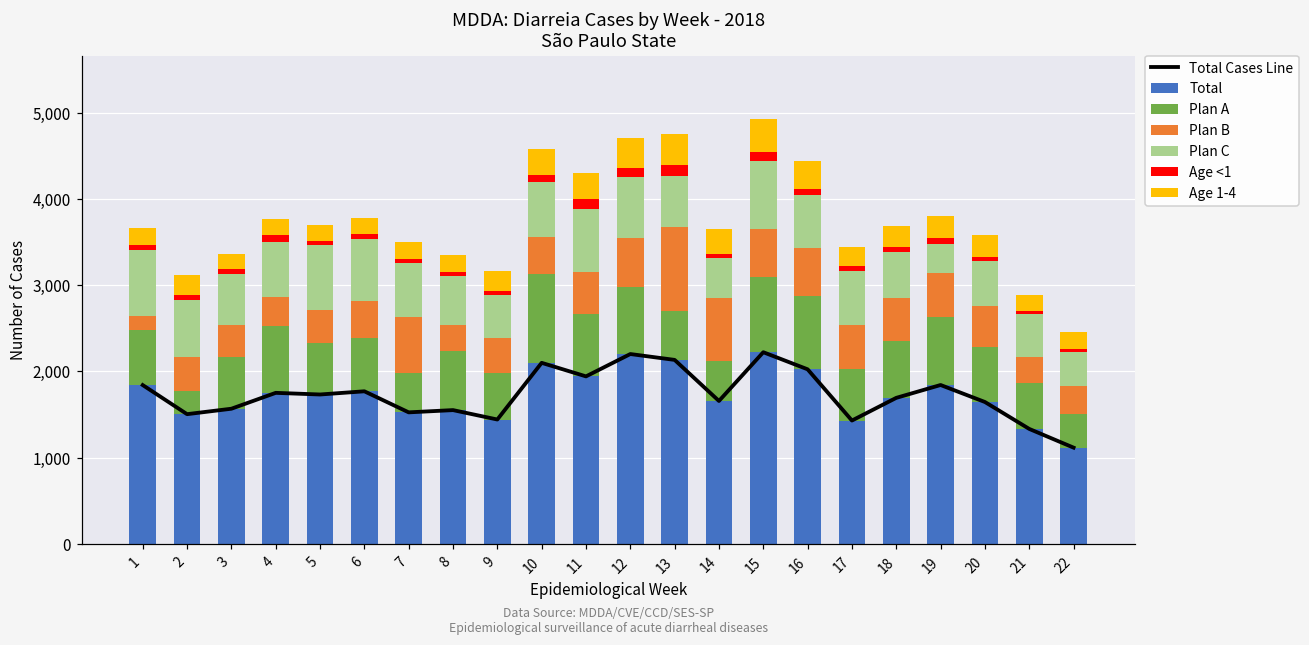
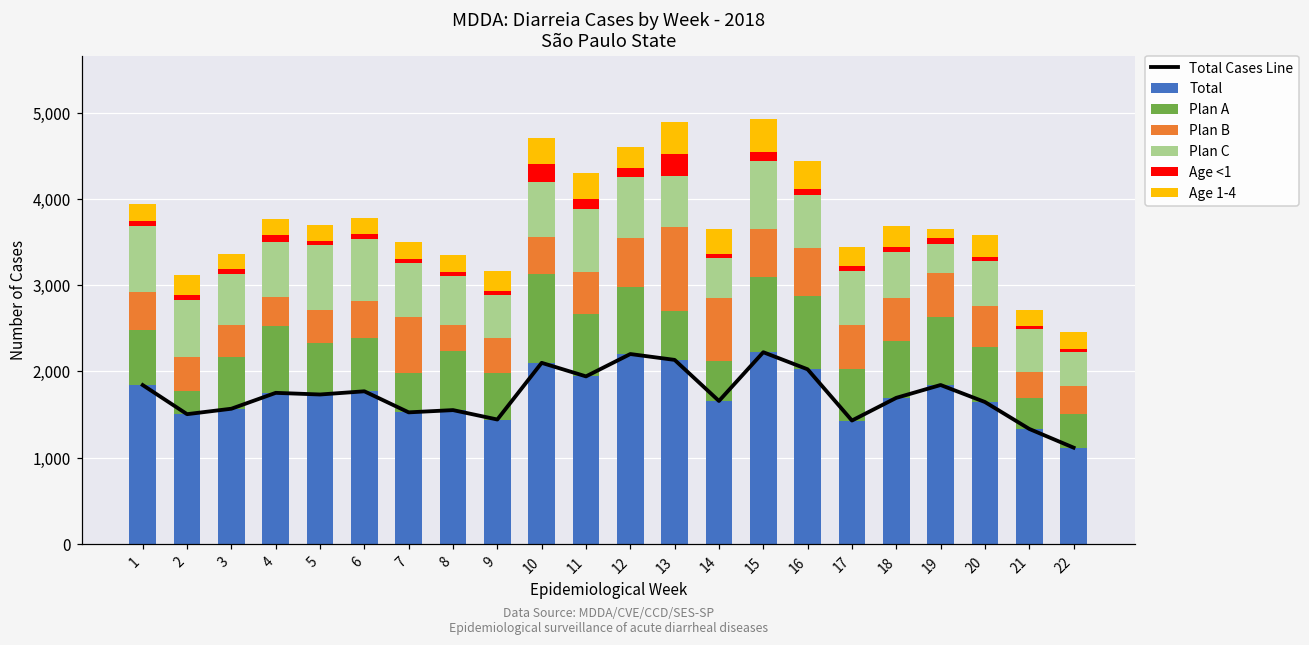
  {
    "Total": {
      "1": "1,800",
      "2": "1,500",
      "3": "1,600",
      "4": "1,800",
      "5": "1,700",
      "6": "1,800",
      "7": "1,500",
      "8": "1,600",
      "9": "1,400",
      "10": "2,100",
      "11": "1,900",
      "12": "2,200",
      "13": "2,100",
      "14": "1,700",
      "15": "2,200",
      "16": "2,000",
      "17": "1,400",
      "18": "1,700",
      "19": "1,800",
      "20": "1,600",
      "21": "1,300",
      "22": "1,100"
    },
    "Plan A": {
      "1": "600",
      "2": "300",
      "3": "600",
      "4": "800",
      "5": "600",
      "6": "600",
      "7": "500",
      "8": "700",
      "9": "500",
      "10": "1,000",
      "11": "700",
      "12": "800",
      "13": "600",
      "14": "500",
      "15": "900",
      "16": "900",
      "17": "600",
      "18": "700",
      "19": "800",
      "20": "600",
-     "21": "500",
+     "21": "400",
      "22": "400"
    },
    "Plan B": {
-     "1": "200",
+     "1": "400",
      "2": "400",
      "3": "400",
      "4": "300",
      "5": "400",
      "6": "400",
      "7": "700",
      "8": "300",
      "9": "400",
      "10": "400",
      "11": "500",
      "12": "600",
      "13": "1,000",
      "14": "700",
      "15": "600",
      "16": "600",
      "17": "500",
      "18": "500",
      "19": "500",
      "20": "500",
      "21": "300",
      "22": "300"
    },
    "Plan C": {
      "1": "800",
      "2": "700",
      "3": "600",
      "4": "600",
      "5": "700",
      "6": "700",
      "7": "600",
      "8": "600",
      "9": "500",
      "10": "600",
      "11": "700",
      "12": "700",
      "13": "600",
      "14": "500",
      "15": "800",
      "16": "600",
      "17": "600",
      "18": "500",
      "19": "300",
      "20": "500",
      "21": "500",
      "22": "400"
    },
    "Age <1": {
      "1": "100",
      "2": "100",
      "3": "0",
      "4": "100",
      "5": "0",
      "6": "100",
      "7": "0",
      "8": "100",
      "9": "100",
-     "10": "100",
+     "10": "200",
      "11": "100",
      "12": "100",
-     "13": "100",
+     "13": "300",
      "14": "100",
      "15": "100",
      "16": "100",
      "17": "100",
      "18": "100",
      "19": "100",
      "20": "0",
      "21": "0"
    },
    "Age 1-4": {
      "1": "200",
      "2": "200",
      "3": "200",
      "4": "200",
      "5": "200",
      "6": "200",
      "7": "200",
      "8": "200",
      "9": "200",
      "10": "300",
      "11": "300",
-     "12": "400",
+     "12": "300",
      "13": "400",
      "14": "300",
      "15": "400",
      "16": "300",
      "17": "200",
      "18": "200",
-     "19": "300",
+     "19": "100",
      "20": "300",
      "21": "200",
      "22": "200"
    }
  }
